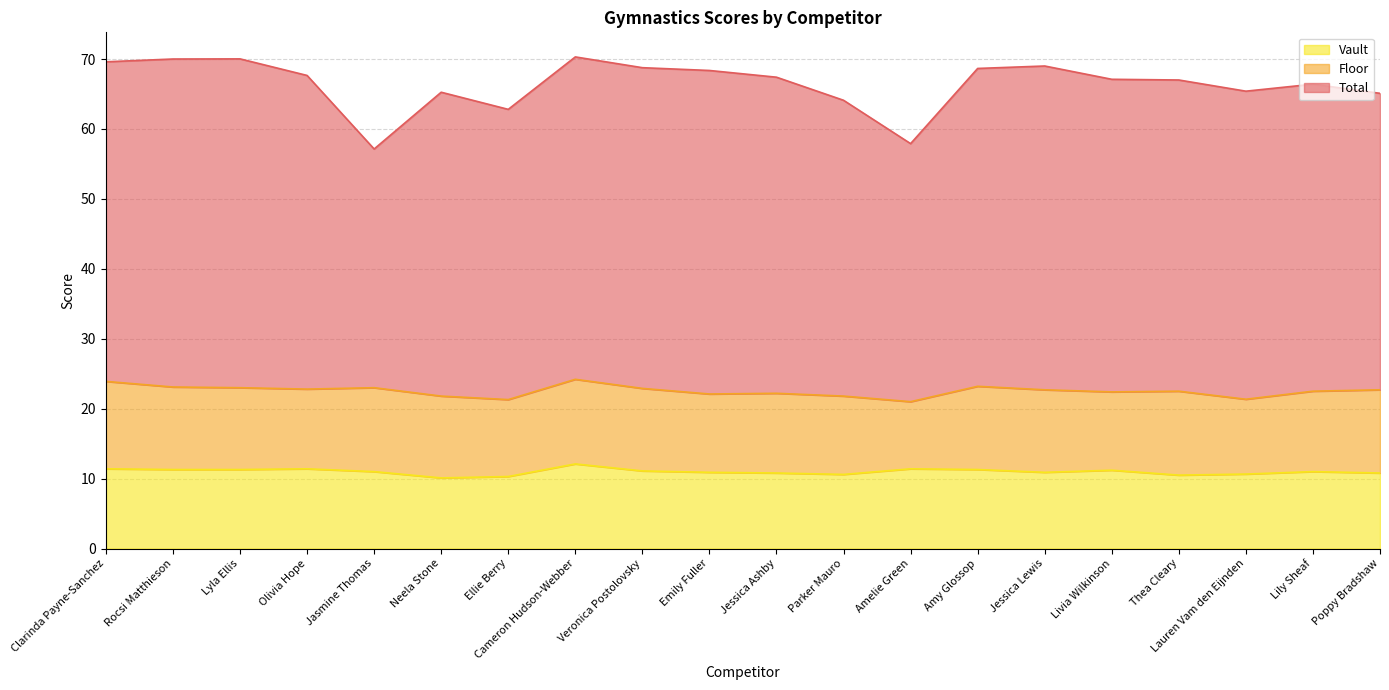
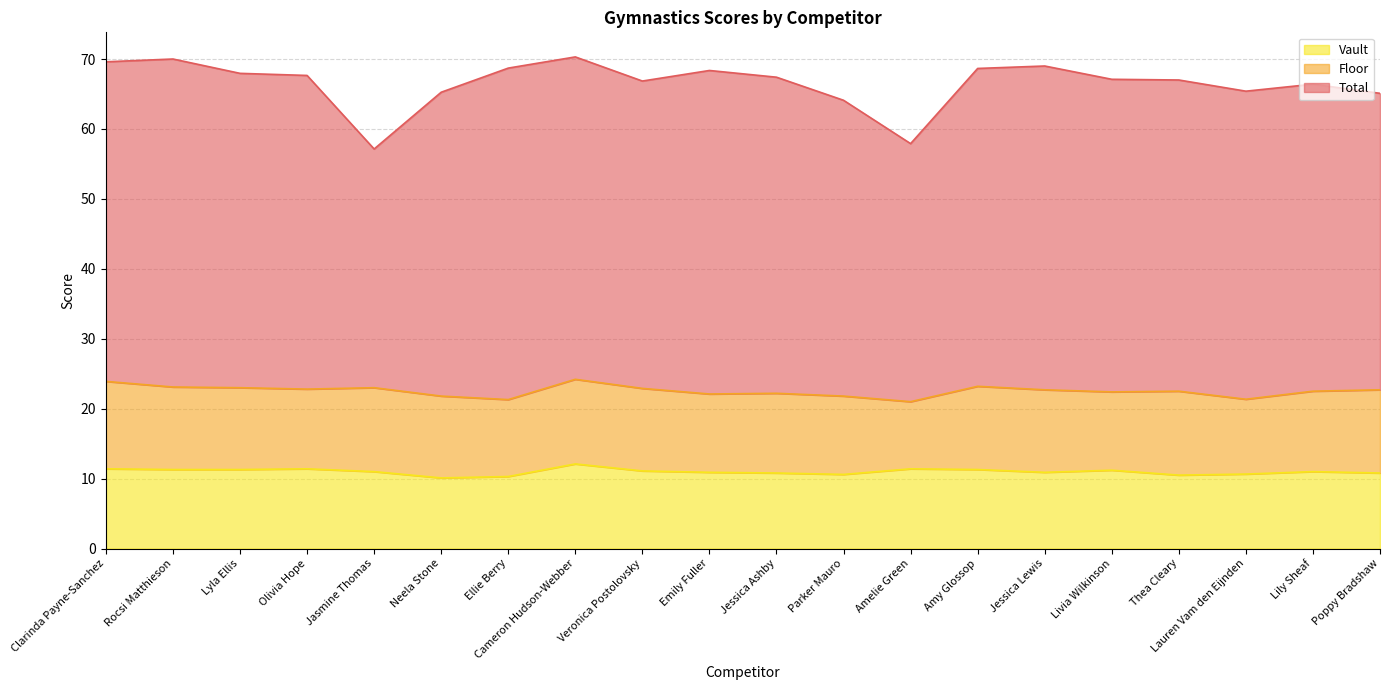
  {
    "Total": {
      "Clarinda Payne-Sanchez": 46,
      "Rocsi Matthieson": 47,
-     "Lyla Ellis": 47,
+     "Lyla Ellis": 45,
      "Olivia Hope": 45,
      "Jasmine Thomas": 34,
      "Neela Stone": 43,
-     "Ellie Berry": 42,
+     "Ellie Berry": 47,
      "Cameron Hudson-Webber": 46,
-     "Veronica Postolovsky": 46,
+     "Veronica Postolovsky": 44,
      "Emily Fuller": 46,
      "Jessica Ashby": 45,
      "Parker Mauro": 42,
      "Amelie Green": 37,
      "Amy Glossop": 45,
      "Jessica Lewis": 46,
      "Livia Wilkinson": 45,
      "Thea Cleary": 45,
      "Lauren Vam den Eijnden": 44,
      "Poppy Bradshaw": 42
    }
  }
